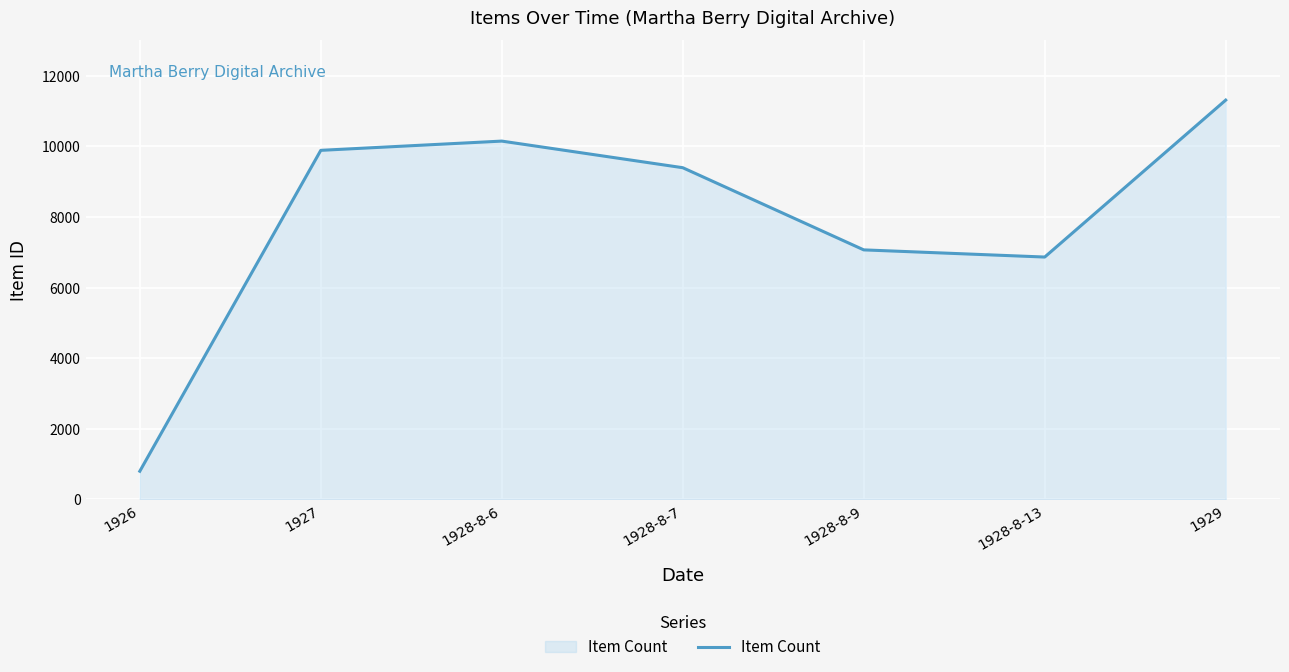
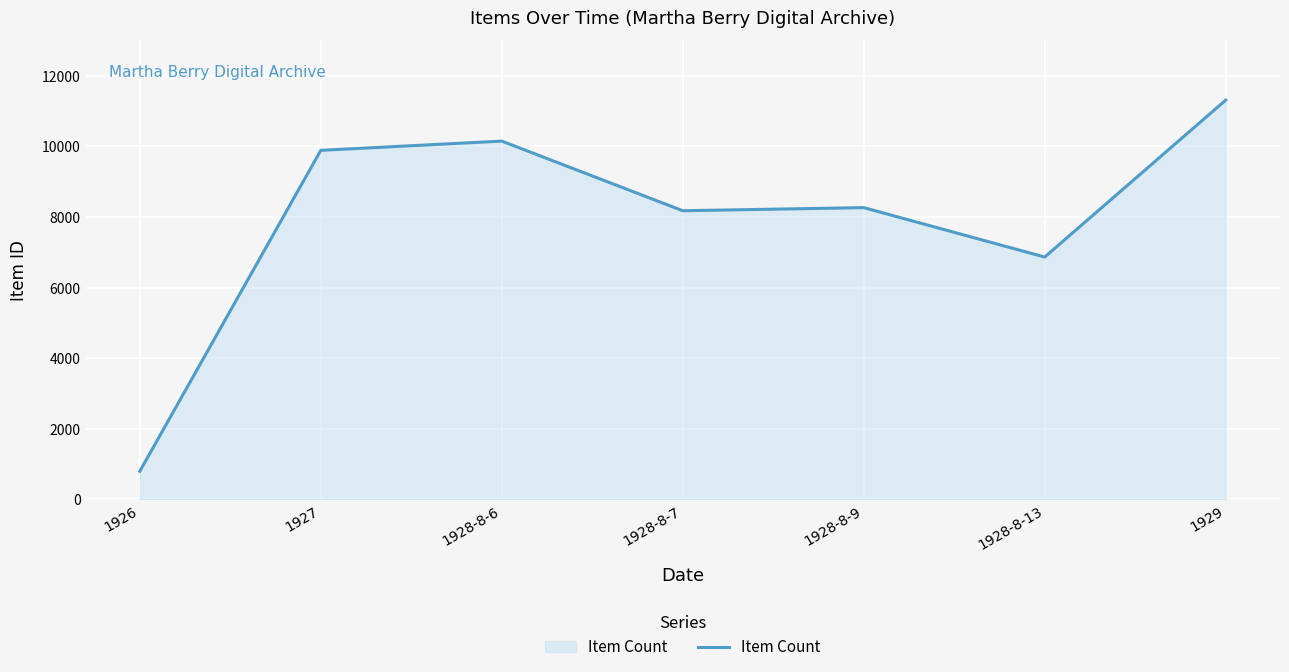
  {
    "1926": 800,
    "1927": 9900,
    "1928-8-6": 10200,
-   "1928-8-7": 9400,
-   "1928-8-9": 7100,
+   "1928-8-7": 8200,
+   "1928-8-9": 8300,
    "1928-8-13": 6900,
    "1929": 11300
  }
